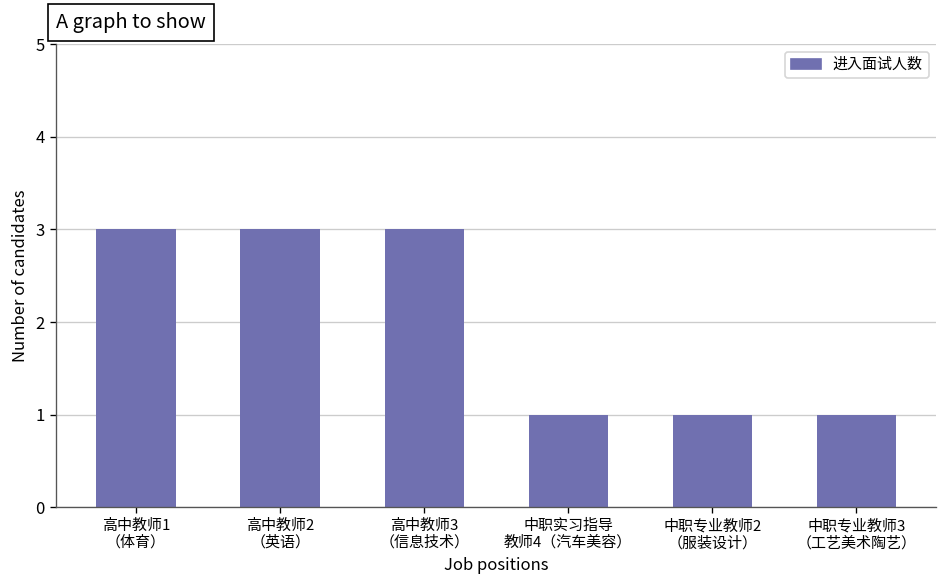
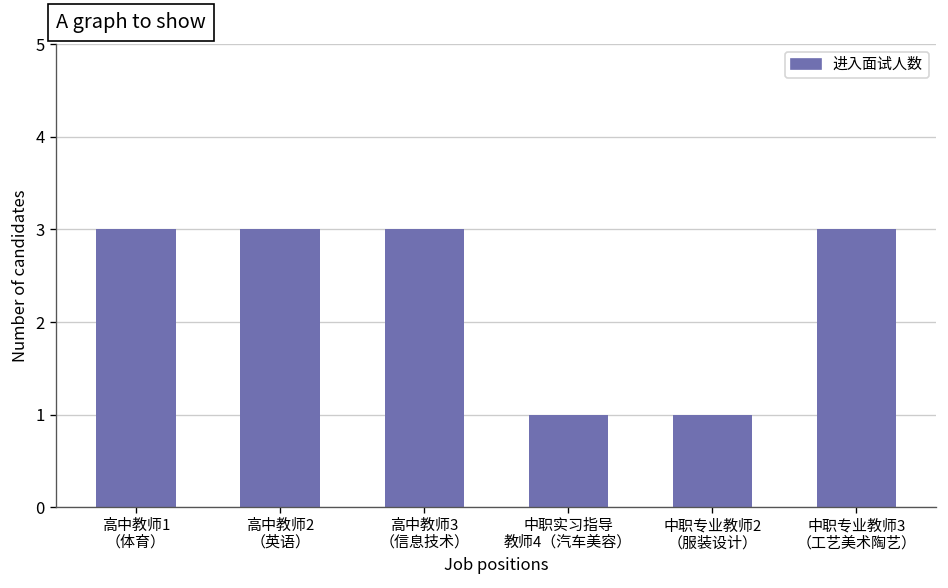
  {
    "高中教师1 （体育）": 3,
    "高中教师2 （英语）": 3,
    "高中教师3 （信息技术）": 3,
    "中职实习指导 教师4（汽车美容）": 1,
    "中职专业教师2 （服装设计）": 1,
-   "中职专业教师3 （工艺美术陶艺）": 1
+   "中职专业教师3 （工艺美术陶艺）": 3
  }
